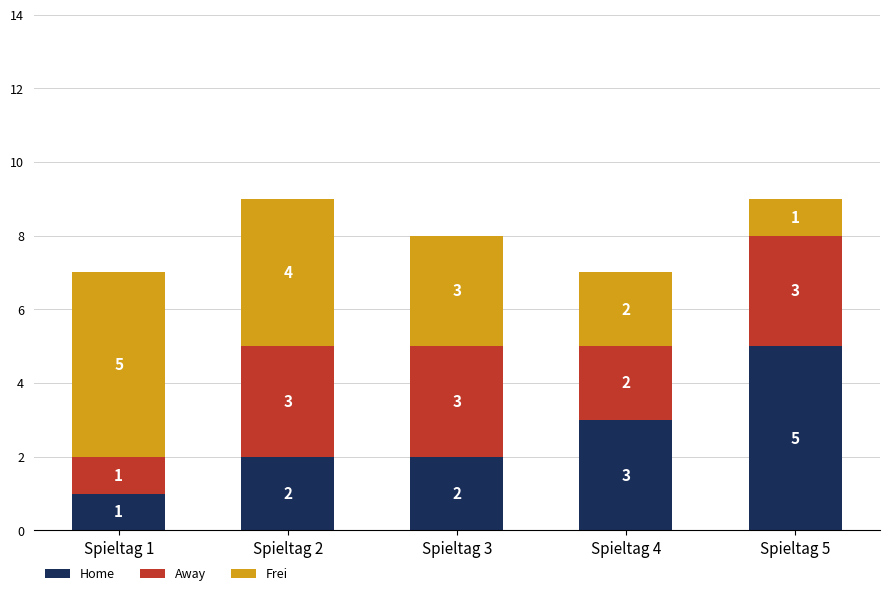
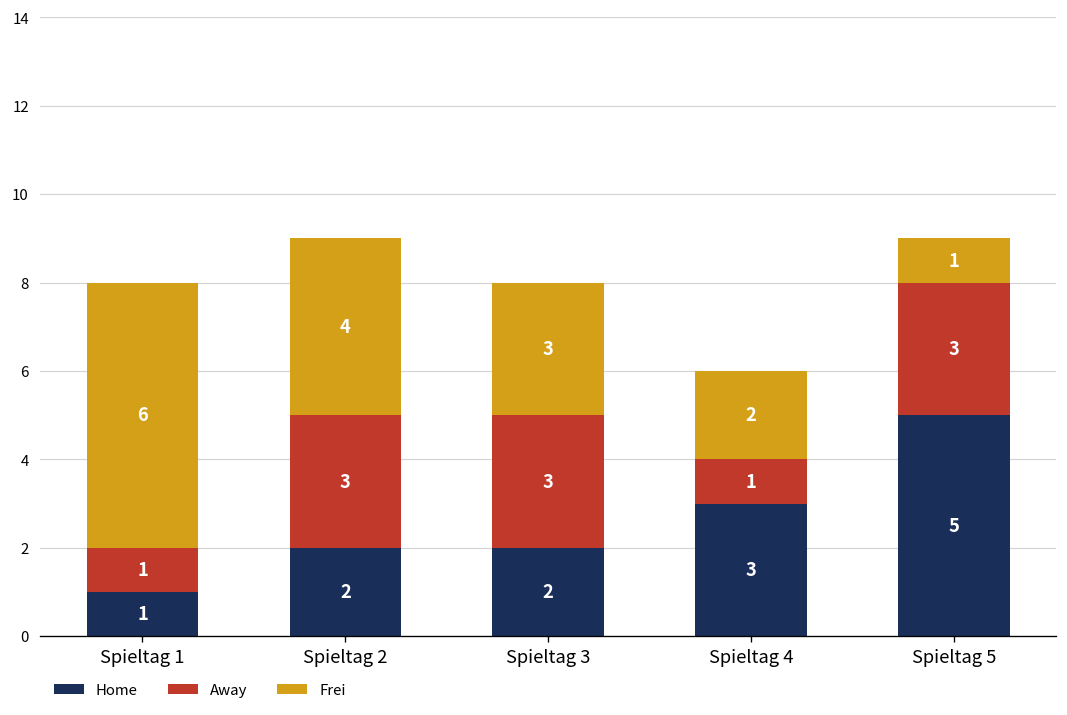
  {
    "Home": {
      "Spieltag 1": 1,
      "Spieltag 2": 2,
      "Spieltag 3": 2,
      "Spieltag 4": 3,
      "Spieltag 5": 5
    },
    "Away": {
      "Spieltag 1": 1,
      "Spieltag 2": 3,
      "Spieltag 3": 3,
-     "Spieltag 4": 2,
+     "Spieltag 4": 1,
      "Spieltag 5": 3
    },
    "Frei": {
-     "Spieltag 1": 5,
+     "Spieltag 1": 6,
      "Spieltag 2": 4,
      "Spieltag 3": 3,
      "Spieltag 4": 2,
      "Spieltag 5": 1
    }
  }
